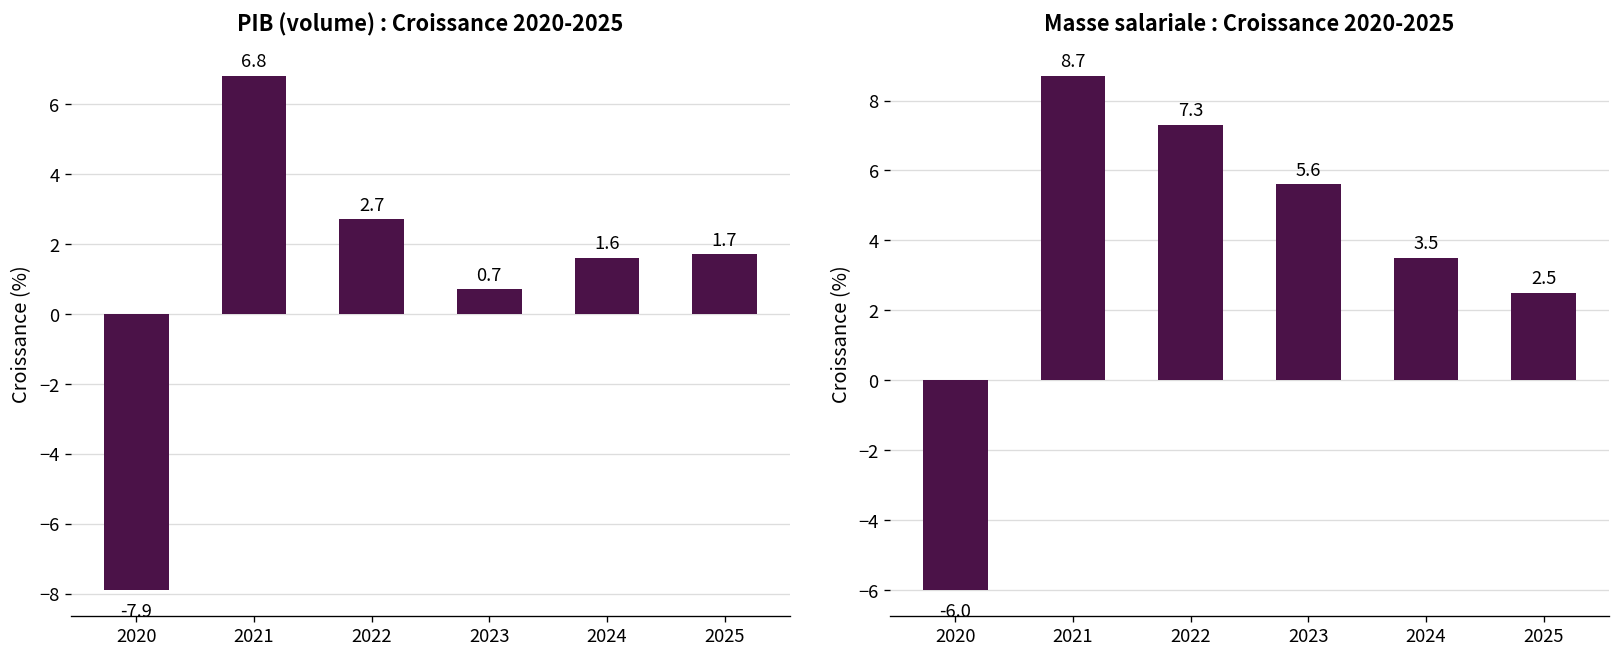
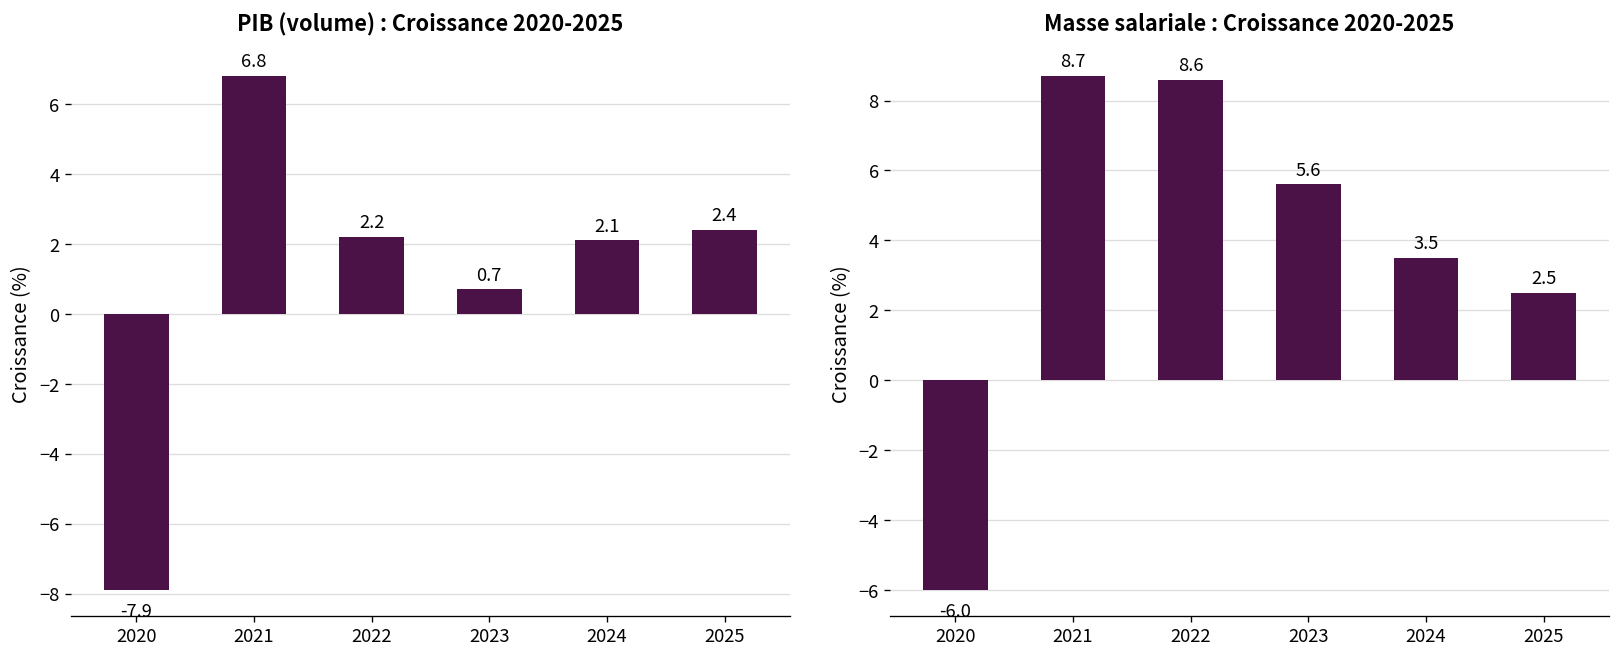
  {
    "PIB (volume) : Croissance 2020-2025": {
      "2020": -7.9,
      "2021": 6.8,
-     "2022": 2.7,
+     "2022": 2.2,
      "2023": 0.7,
-     "2024": 1.6,
-     "2025": 1.7
+     "2024": 2.1,
+     "2025": 2.4
    },
    "Masse salariale : Croissance 2020-2025": {
      "2020": -6.0,
      "2021": 8.7,
-     "2022": 7.3,
+     "2022": 8.6,
      "2023": 5.6,
      "2024": 3.5,
      "2025": 2.5
    }
  }
